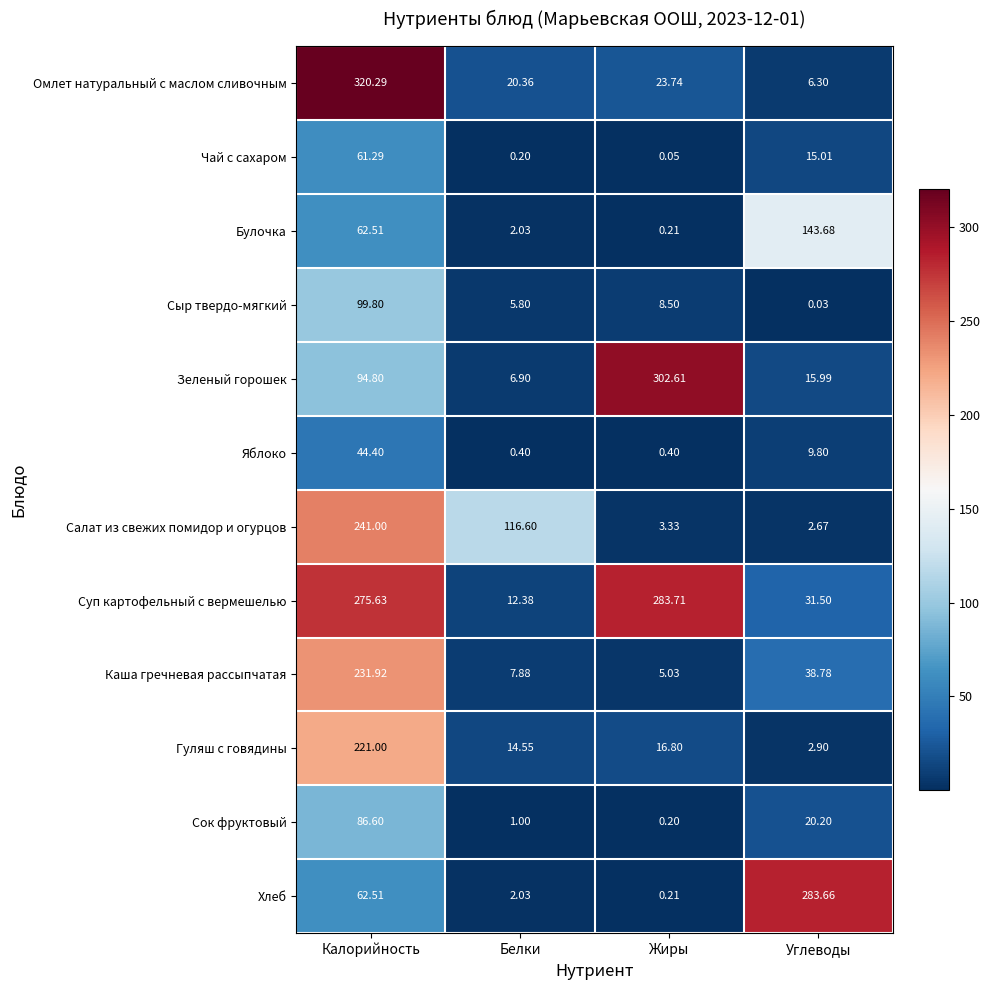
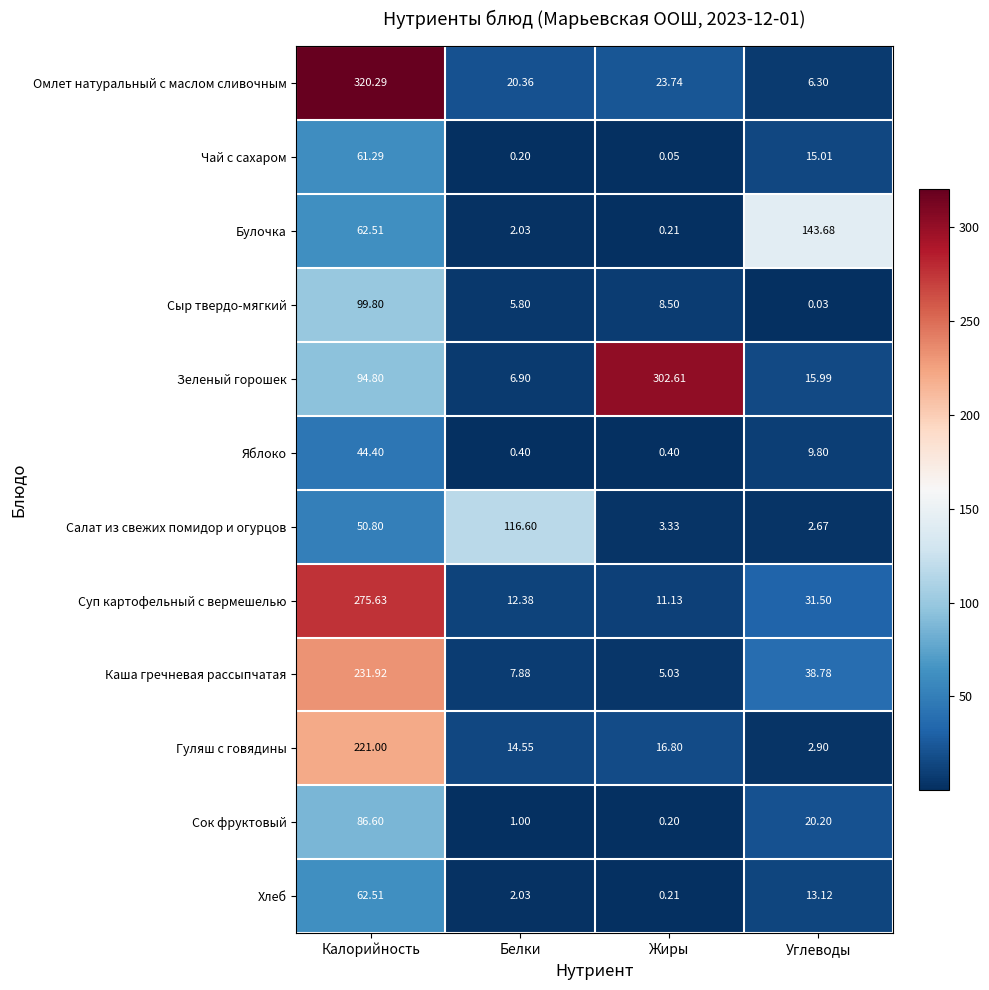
  {
    "Омлет натуральный с маслом сливочным": {
      "Калорийность": 320.29,
      "Белки": 20.36,
      "Жиры": 23.74,
      "Углеводы": 6.30
    },
    "Чай с сахаром": {
      "Калорийность": 61.29,
      "Белки": 0.20,
      "Жиры": 0.05,
      "Углеводы": 15.01
    },
    "Булочка": {
      "Калорийность": 62.51,
      "Белки": 2.03,
      "Жиры": 0.21,
      "Углеводы": 143.68
    },
    "Сыр твердо-мягкий": {
      "Калорийность": 99.80,
      "Белки": 5.80,
      "Жиры": 8.50,
      "Углеводы": 0.03
    },
    "Зеленый горошек": {
      "Калорийность": 94.80,
      "Белки": 6.90,
      "Жиры": 302.61,
      "Углеводы": 15.99
    },
    "Яблоко": {
      "Калорийность": 44.40,
      "Белки": 0.40,
      "Жиры": 0.40,
      "Углеводы": 9.80
    },
    "Салат из свежих помидор и огурцов": {
-     "Калорийность": 241.00,
+     "Калорийность": 50.80,
      "Белки": 116.60,
      "Жиры": 3.33,
      "Углеводы": 2.67
    },
    "Суп картофельный с вермешелью": {
      "Калорийность": 275.63,
      "Белки": 12.38,
-     "Жиры": 283.71,
+     "Жиры": 11.13,
      "Углеводы": 31.50
    },
    "Каша гречневая рассыпчатая": {
      "Калорийность": 231.92,
      "Белки": 7.88,
      "Жиры": 5.03,
      "Углеводы": 38.78
    },
    "Гуляш с говядины": {
      "Калорийность": 221.00,
      "Белки": 14.55,
      "Жиры": 16.80,
      "Углеводы": 2.90
    },
    "Сок фруктовый": {
      "Калорийность": 86.60,
      "Белки": 1.00,
      "Жиры": 0.20,
      "Углеводы": 20.20
    },
    "Хлеб": {
      "Калорийность": 62.51,
      "Белки": 2.03,
      "Жиры": 0.21,
-     "Углеводы": 283.66
+     "Углеводы": 13.12
    }
  }
